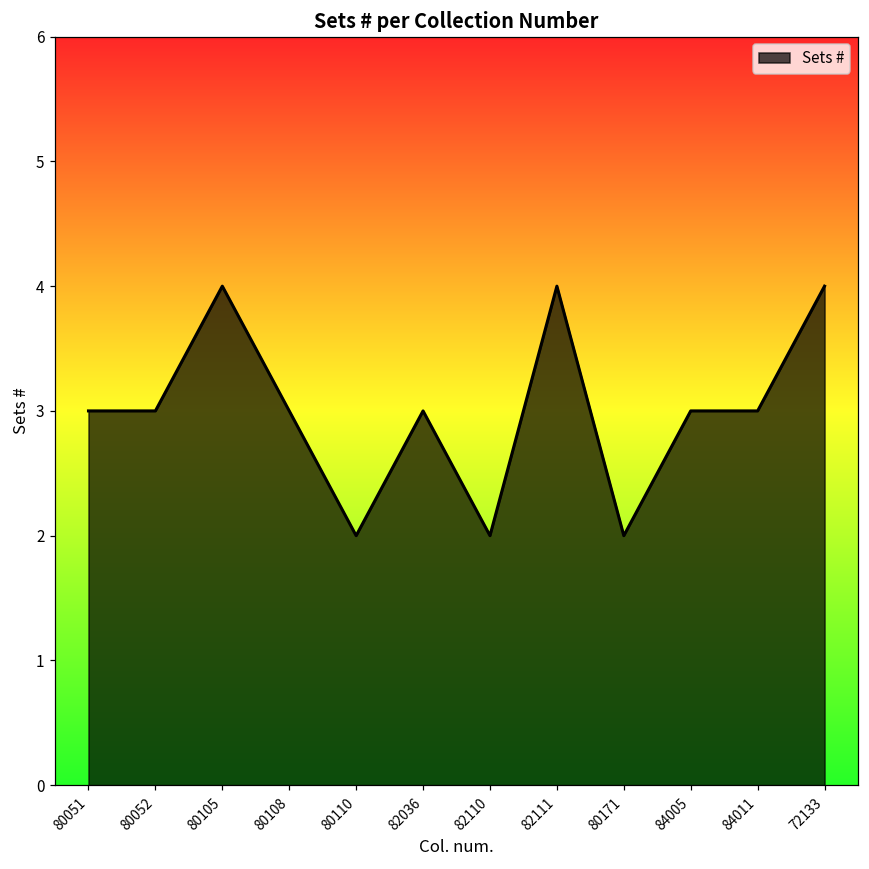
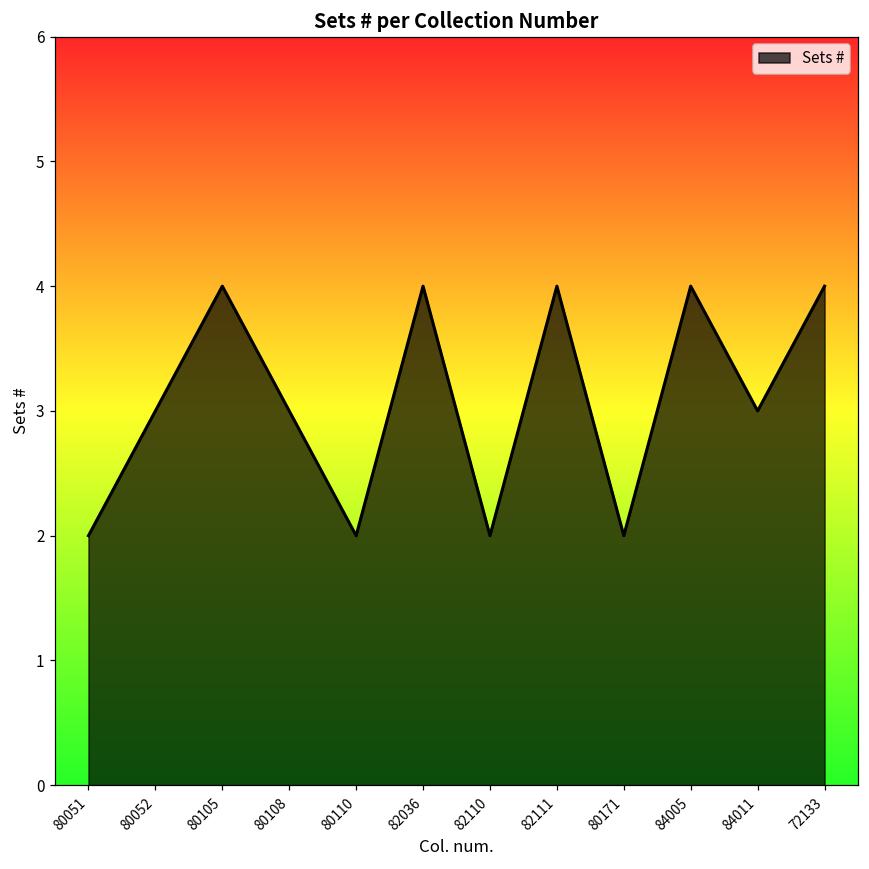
  {
-   "80051": 3,
+   "80051": 2,
    "80052": 3,
    "80105": 4,
    "80108": 3,
    "80110": 2,
-   "82036": 3,
+   "82036": 4,
    "82110": 2,
    "82111": 4,
    "80171": 2,
-   "84005": 3,
+   "84005": 4,
    "84011": 3,
    "72133": 4
  }
